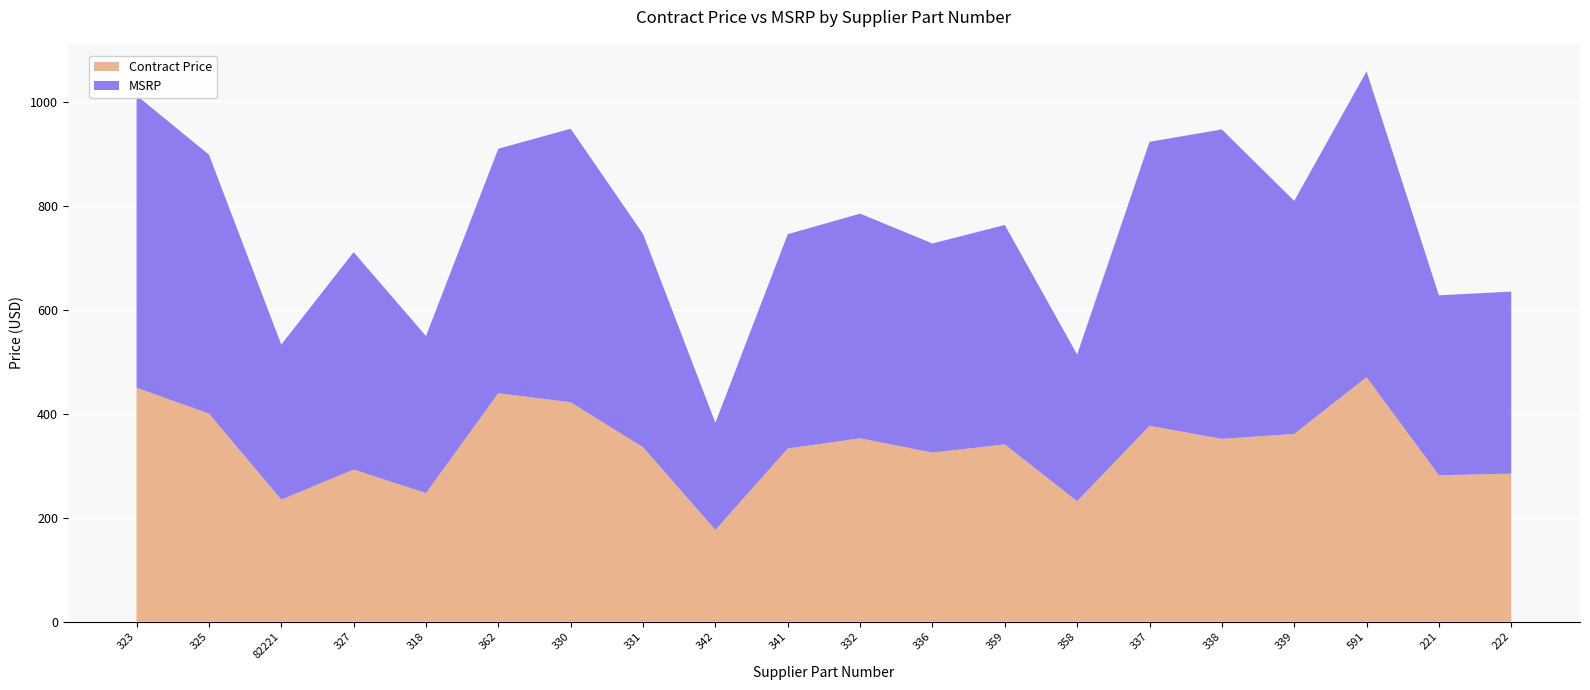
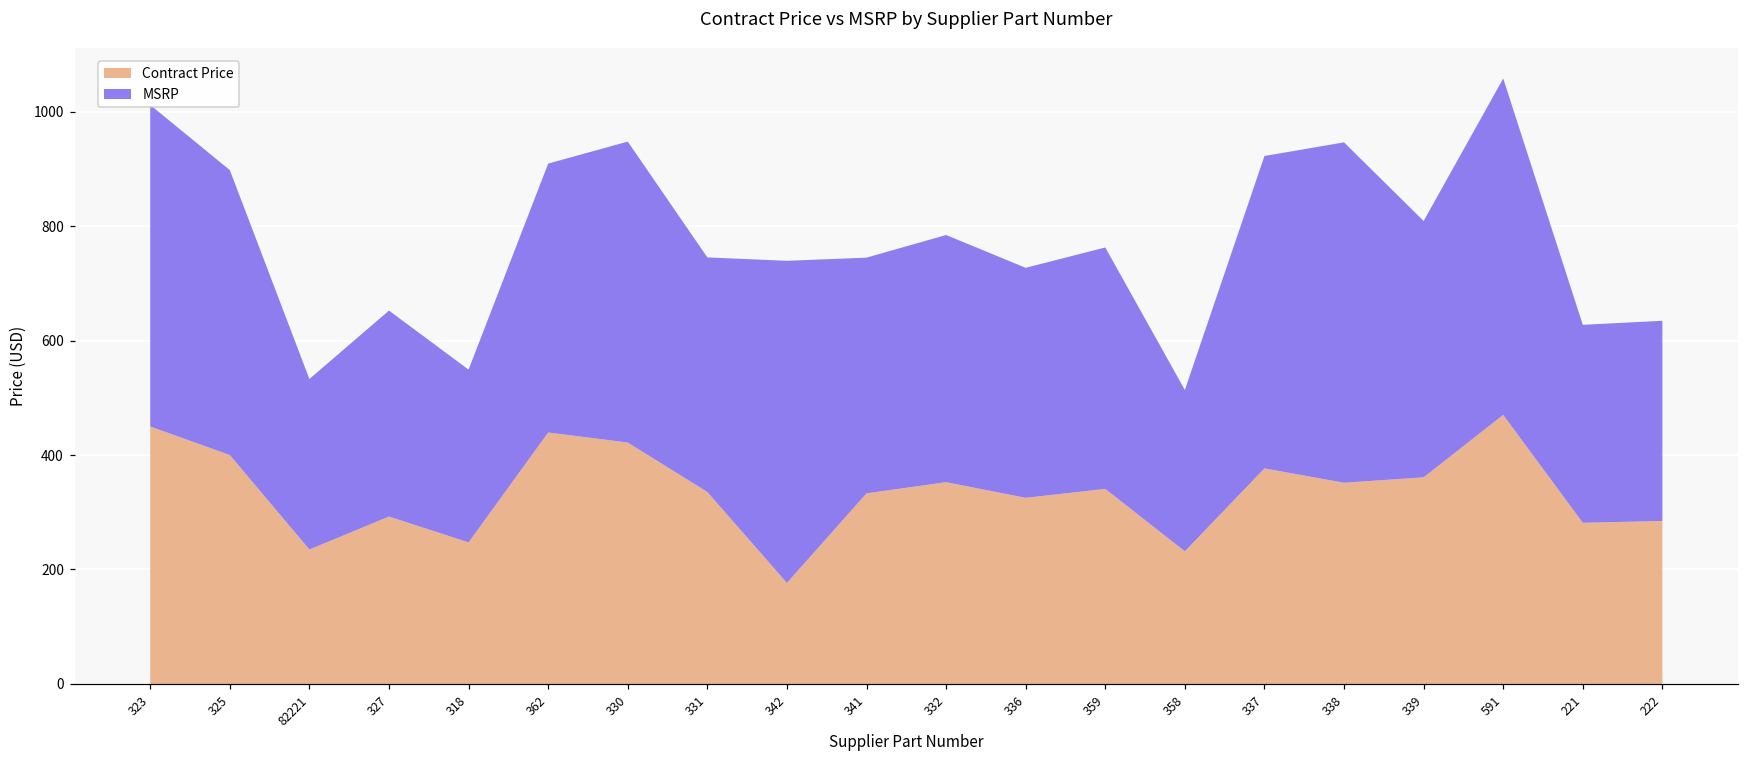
  {
    "Contract Price": {
      "323": 450,
      "325": 400,
      "82221": 230,
      "327": 290,
      "318": 250,
      "362": 440,
      "330": 420,
      "331": 340,
      "342": 180,
      "341": 330,
      "332": 350,
      "336": 330,
      "359": 340,
      "358": 230,
      "337": 380,
      "338": 350,
      "339": 360,
      "591": 470,
      "221": 280,
      "222": 280
    },
    "MSRP": {
      "325": 500,
      "82221": 300,
-     "327": 420,
+     "327": 360,
      "318": 300,
      "362": 470,
      "330": 530,
      "331": 410,
-     "342": 210,
+     "342": 560,
      "341": 410,
      "332": 430,
      "336": 400,
      "359": 420,
      "358": 280,
      "337": 550,
      "338": 600,
      "339": 450,
      "591": 590,
      "221": 350,
      "222": 350
    }
  }
